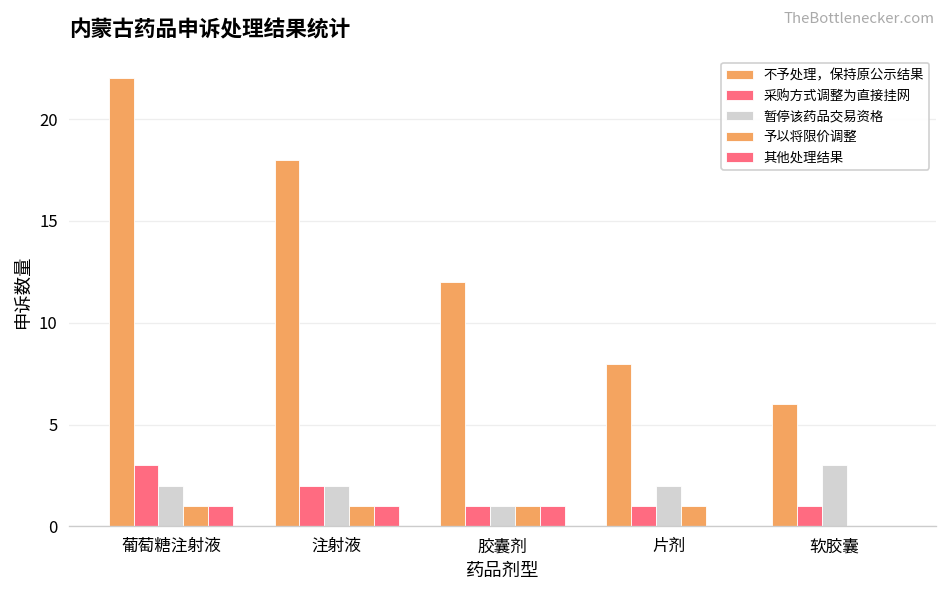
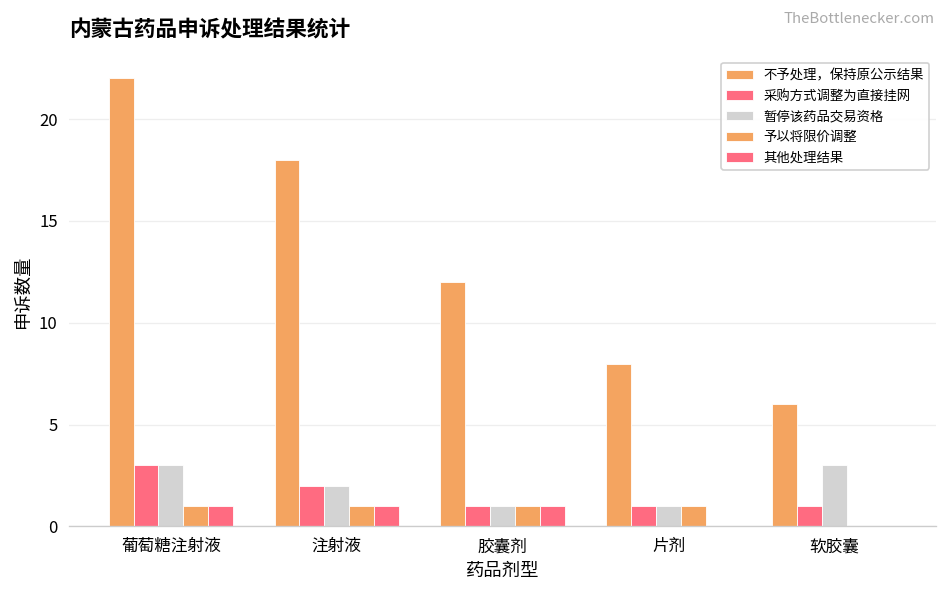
  {
    "暂停该药品交易资格": {
-     "葡萄糖注射液": 2,
+     "葡萄糖注射液": 3,
      "注射液": 2,
      "胶囊剂": 1,
-     "片剂": 2,
+     "片剂": 1,
      "软胶囊": 3
    }
  }
